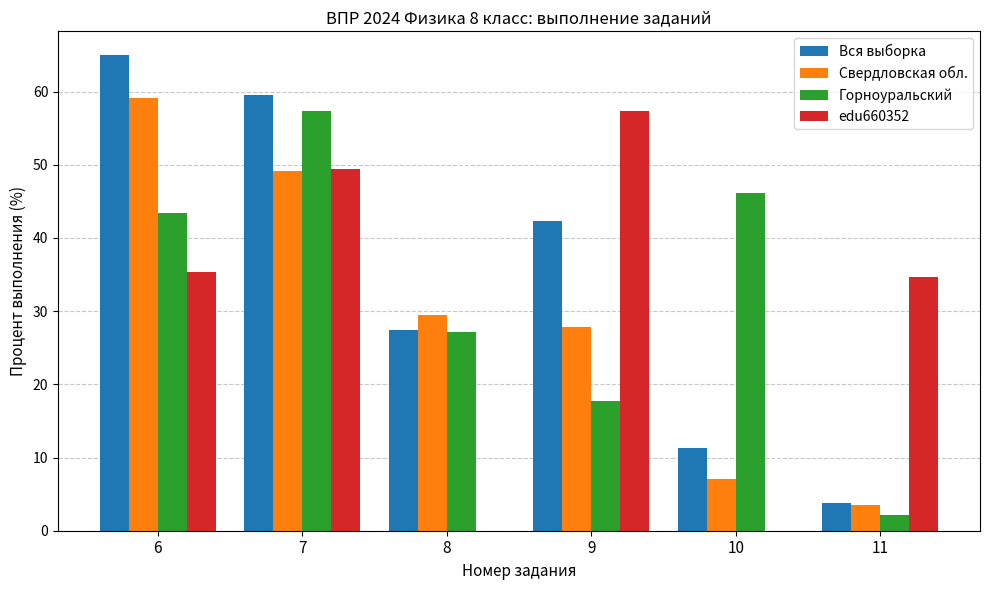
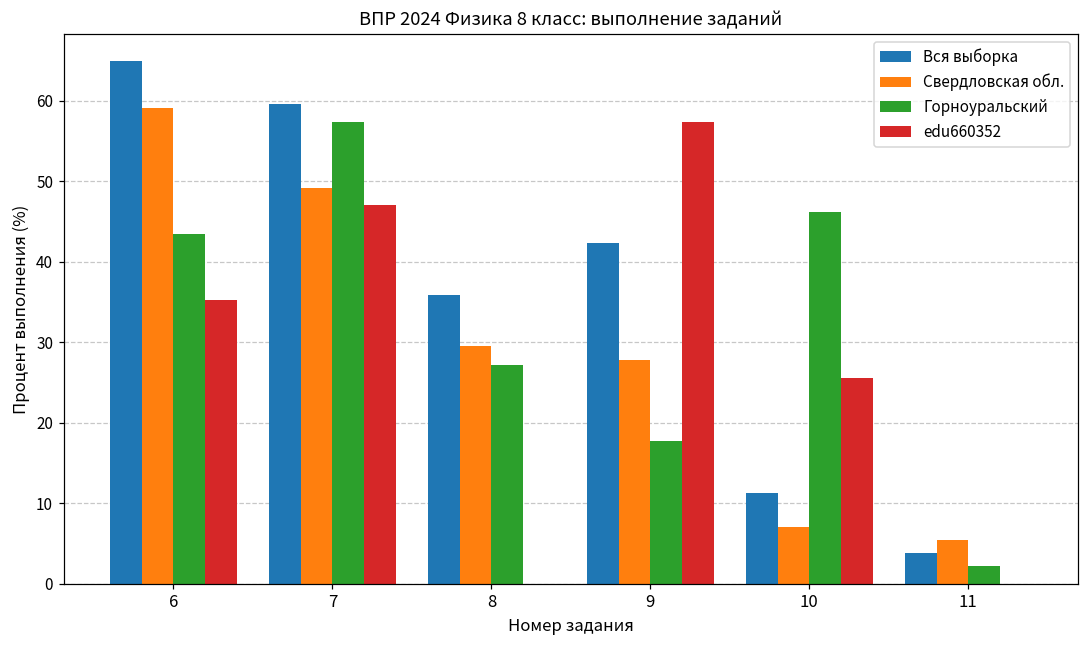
  {
    "Вся выборка": {
      "6": 65,
      "7": 60,
-     "8": 27,
+     "8": 36,
      "9": 42,
      "10": 11,
      "11": 4
    },
    "Свердловская обл.": {
      "6": 59,
      "7": 49,
      "8": 30,
      "9": 28,
      "10": 7,
-     "11": 3
+     "11": 5
    },
    "Горноуральский": {
      "6": 43,
      "7": 57,
      "8": 27,
      "9": 18,
      "10": 46,
      "11": 2
    },
    "edu660352": {
      "6": 35,
-     "7": 49,
+     "7": 47,
      "8": 0,
      "9": 57,
-     "10": 0,
-     "11": 35
+     "10": 26,
+     "11": 0
    }
  }
